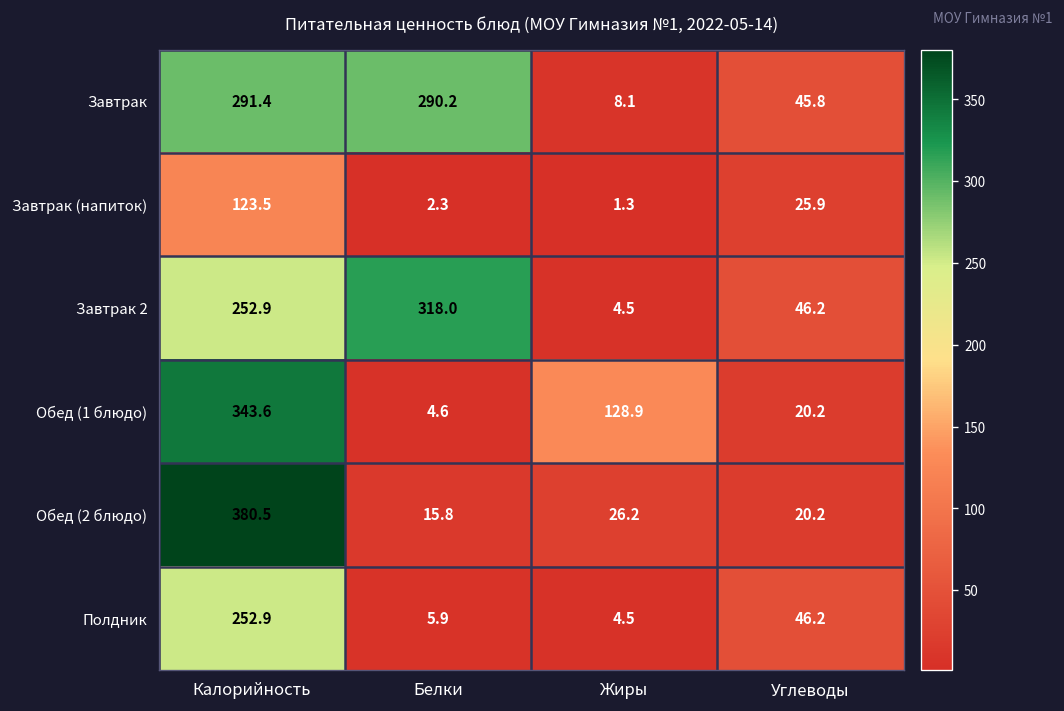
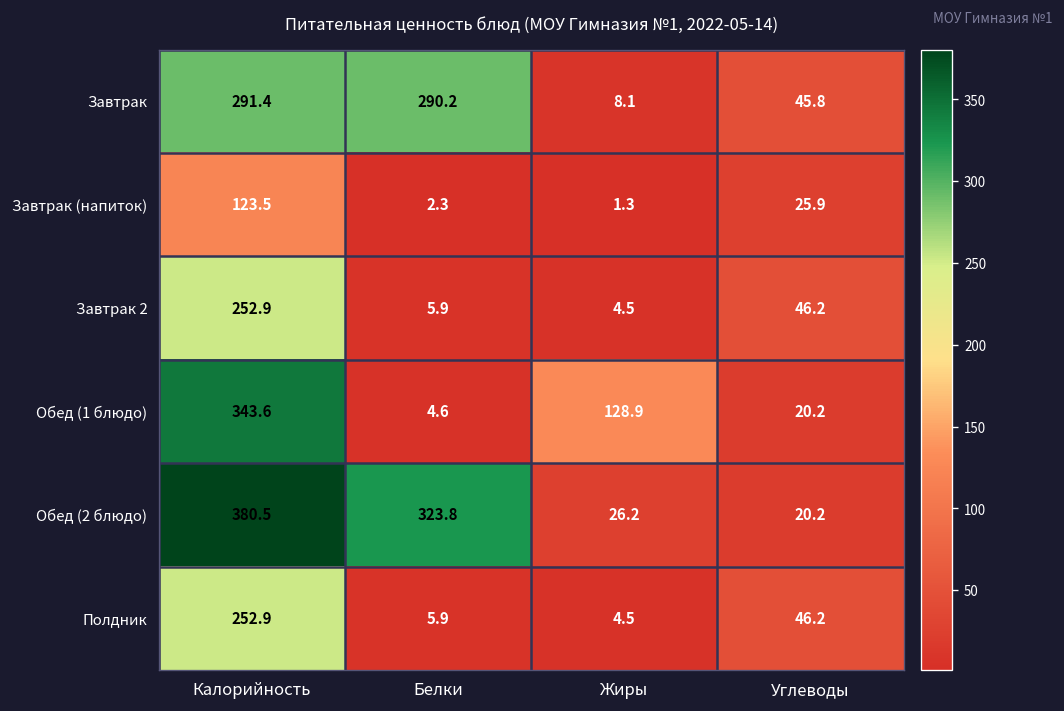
  {
    "Завтрак": {
      "Калорийность": 291.4,
      "Белки": 290.2,
      "Жиры": 8.1,
      "Углеводы": 45.8
    },
    "Завтрак (напиток)": {
      "Калорийность": 123.5,
      "Белки": 2.3,
      "Жиры": 1.3,
      "Углеводы": 25.9
    },
    "Завтрак 2": {
      "Калорийность": 252.9,
-     "Белки": 318.0,
+     "Белки": 5.9,
      "Жиры": 4.5,
      "Углеводы": 46.2
    },
    "Обед (1 блюдо)": {
      "Калорийность": 343.6,
      "Белки": 4.6,
      "Жиры": 128.9,
      "Углеводы": 20.2
    },
    "Обед (2 блюдо)": {
      "Калорийность": 380.5,
-     "Белки": 15.8,
+     "Белки": 323.8,
      "Жиры": 26.2,
      "Углеводы": 20.2
    },
    "Полдник": {
      "Калорийность": 252.9,
      "Белки": 5.9,
      "Жиры": 4.5,
      "Углеводы": 46.2
    }
  }
